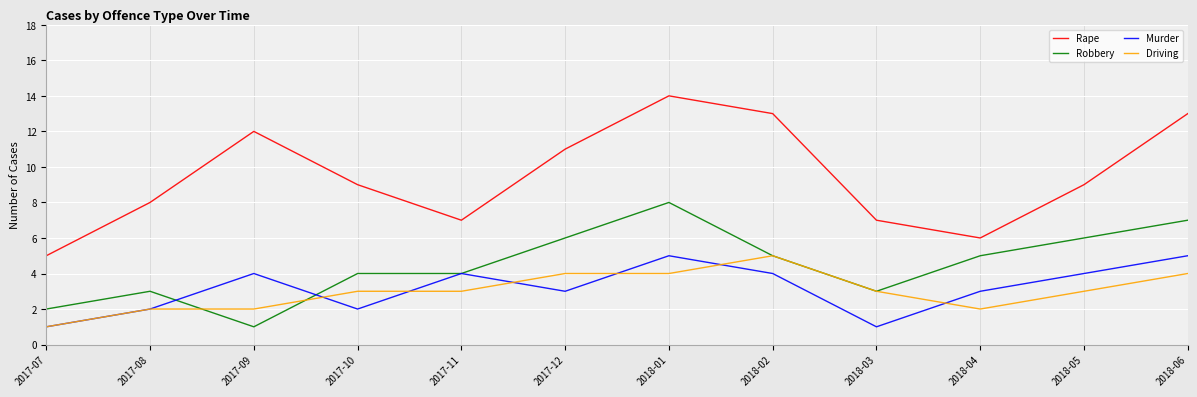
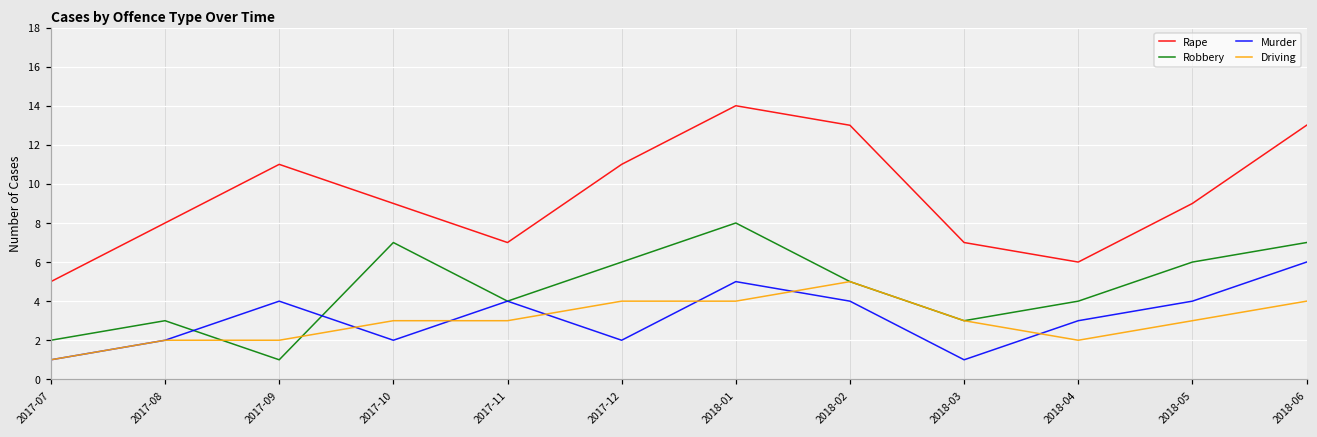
  {
    "Rape": {
      "2017-07": 5,
      "2017-08": 8,
-     "2017-09": 12,
+     "2017-09": 11,
      "2017-10": 9,
      "2017-11": 7,
      "2017-12": 11,
      "2018-01": 14,
      "2018-02": 13,
      "2018-03": 7,
      "2018-04": 6,
      "2018-05": 9,
      "2018-06": 13
    },
    "Robbery": {
      "2017-07": 2,
      "2017-08": 3,
      "2017-09": 1,
-     "2017-10": 4,
+     "2017-10": 7,
      "2017-12": 6,
      "2018-01": 8,
-     "2018-04": 5,
+     "2018-04": 4,
      "2018-05": 6,
      "2018-06": 7
    },
    "Murder": {
      "2017-09": 4,
      "2017-10": 2,
-     "2017-12": 3,
+     "2017-12": 2,
      "2018-01": 5,
      "2018-02": 4,
      "2018-03": 1,
      "2018-04": 3,
      "2018-05": 4,
-     "2018-06": 5
+     "2018-06": 6
    },
    "Driving": {
      "2017-09": 2,
      "2017-10": 3,
      "2017-11": 3,
      "2017-12": 4,
      "2018-01": 4,
      "2018-04": 2,
      "2018-05": 3,
      "2018-06": 4
    }
  }
